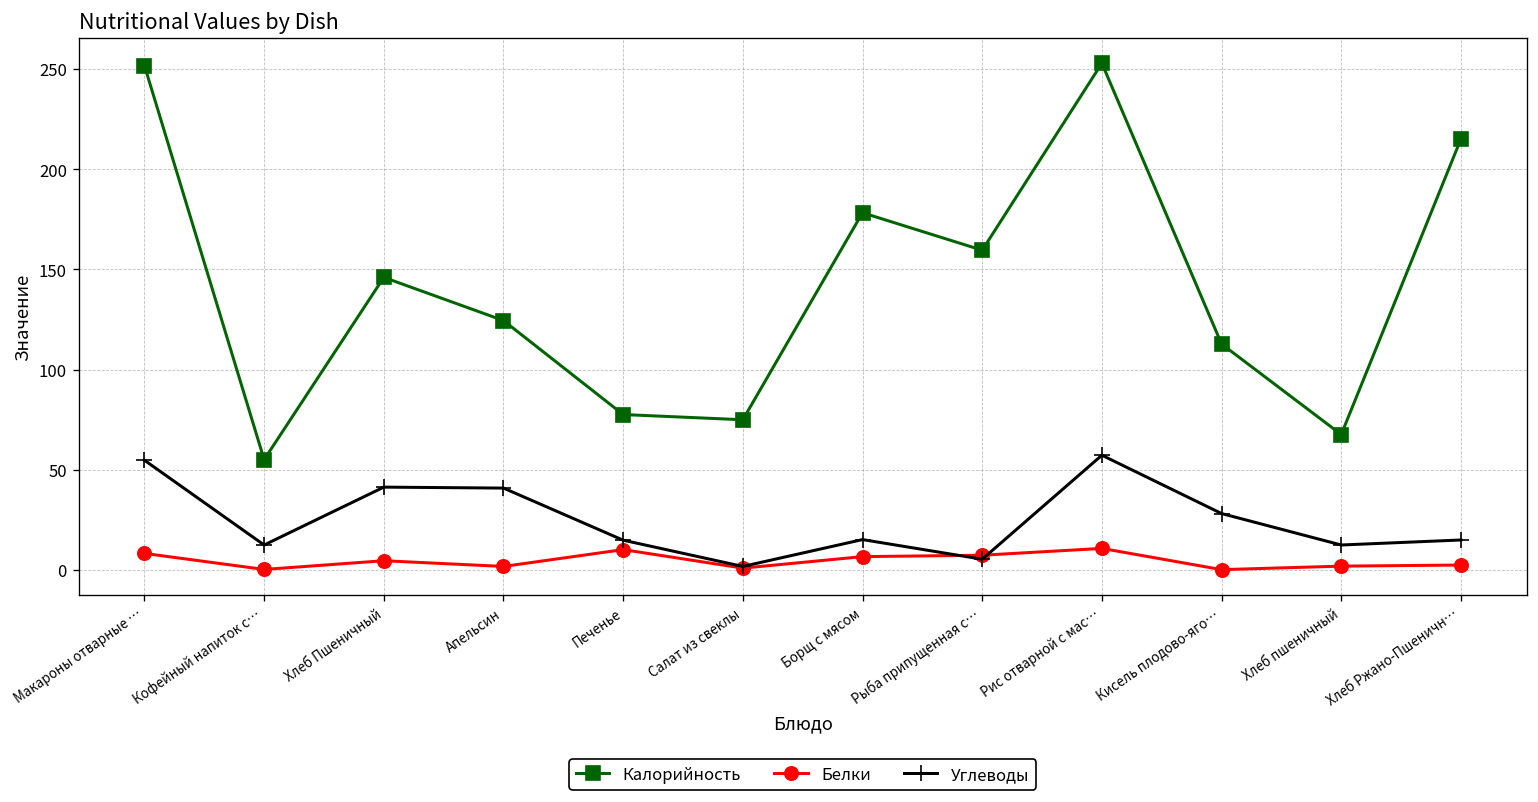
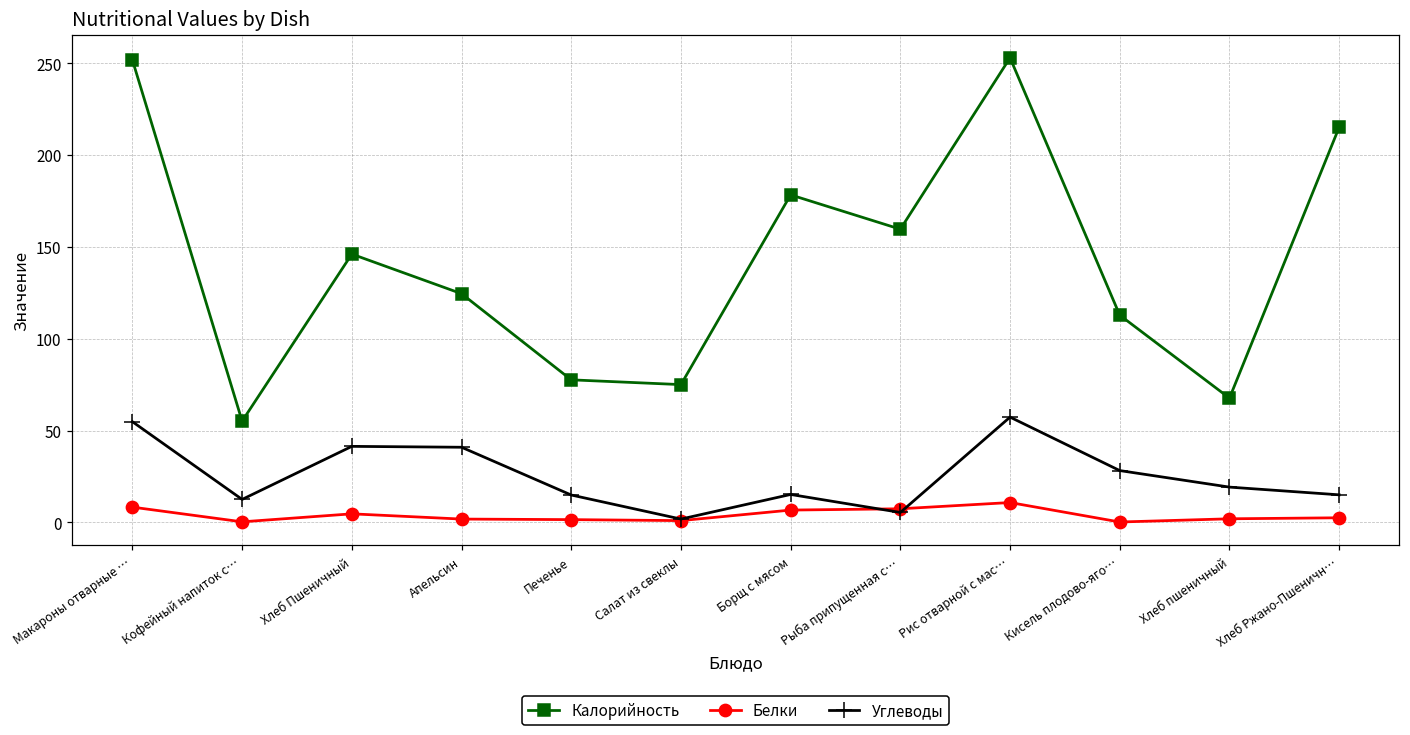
  {
    "Калорийность": {
      "Макароны отварные …": 252,
      "Кофейный напиток с…": 55,
      "Хлеб Пшеничный": 146,
      "Апельсин": 125,
      "Печенье": 78,
      "Салат из свеклы": 75,
      "Борщ с мясом": 178,
      "Рыба припущенная с…": 160,
      "Рис отварной с мас…": 253,
      "Кисель плодово-яго…": 113,
      "Хлеб пшеничный": 68,
      "Хлеб Ржано-Пшеничн…": 215
    },
    "Белки": {
      "Макароны отварные …": 8,
      "Кофейный напиток с…": 0,
      "Хлеб Пшеничный": 5,
      "Апельсин": 2,
-     "Печенье": 10,
+     "Печенье": 2,
      "Борщ с мясом": 7,
      "Рыба припущенная с…": 7,
      "Рис отварной с мас…": 11,
      "Кисель плодово-яго…": 0,
      "Хлеб пшеничный": 2,
      "Хлеб Ржано-Пшеничн…": 3
    },
    "Углеводы": {
      "Макароны отварные …": 55,
      "Кофейный напиток с…": 13,
      "Хлеб Пшеничный": 41,
      "Апельсин": 41,
      "Печенье": 15,
      "Борщ с мясом": 15,
      "Рыба припущенная с…": 5,
      "Рис отварной с мас…": 57,
      "Кисель плодово-яго…": 28,
-     "Хлеб пшеничный": 13,
+     "Хлеб пшеничный": 19,
      "Хлеб Ржано-Пшеничн…": 15
    }
  }
